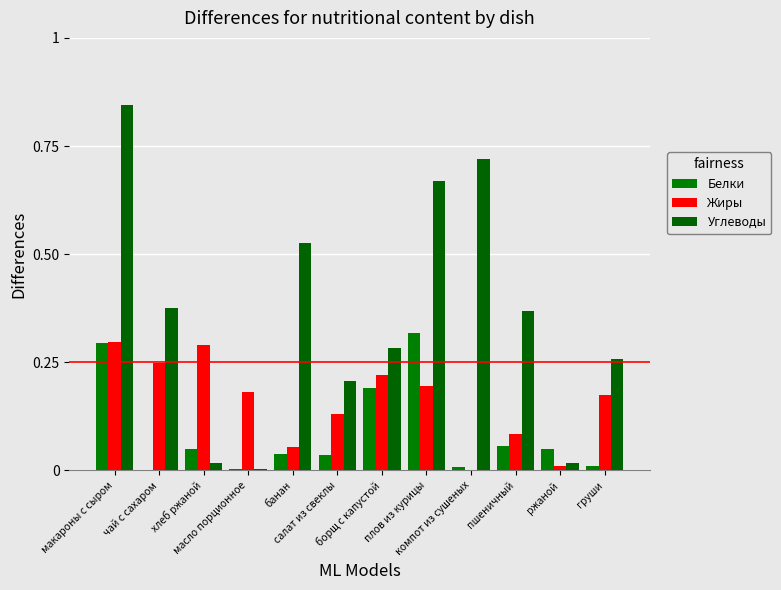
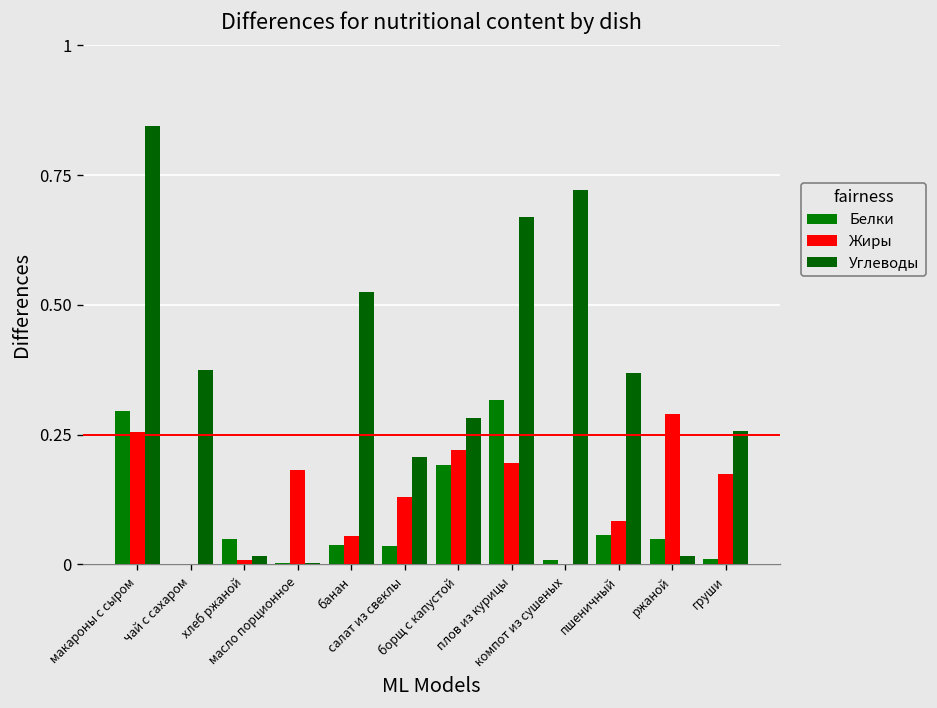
  {
    "Жиры": {
-     "макароны с сыром": 0.30,
-     "чай с сахаром": 0.25,
-     "хлеб ржаной": 0.29,
+     "макароны с сыром": 0.26,
+     "чай с сахаром": 0.00,
+     "хлеб ржаной": 0.01,
      "масло порционное": 0.18,
      "банан": 0.06,
      "салат из свеклы": 0.13,
      "борщ с капустой": 0.22,
      "плов из курицы": 0.20,
      "пшеничный": 0.08,
-     "ржаной": 0.01,
+     "ржаной": 0.29,
      "груши": 0.18
    }
  }
